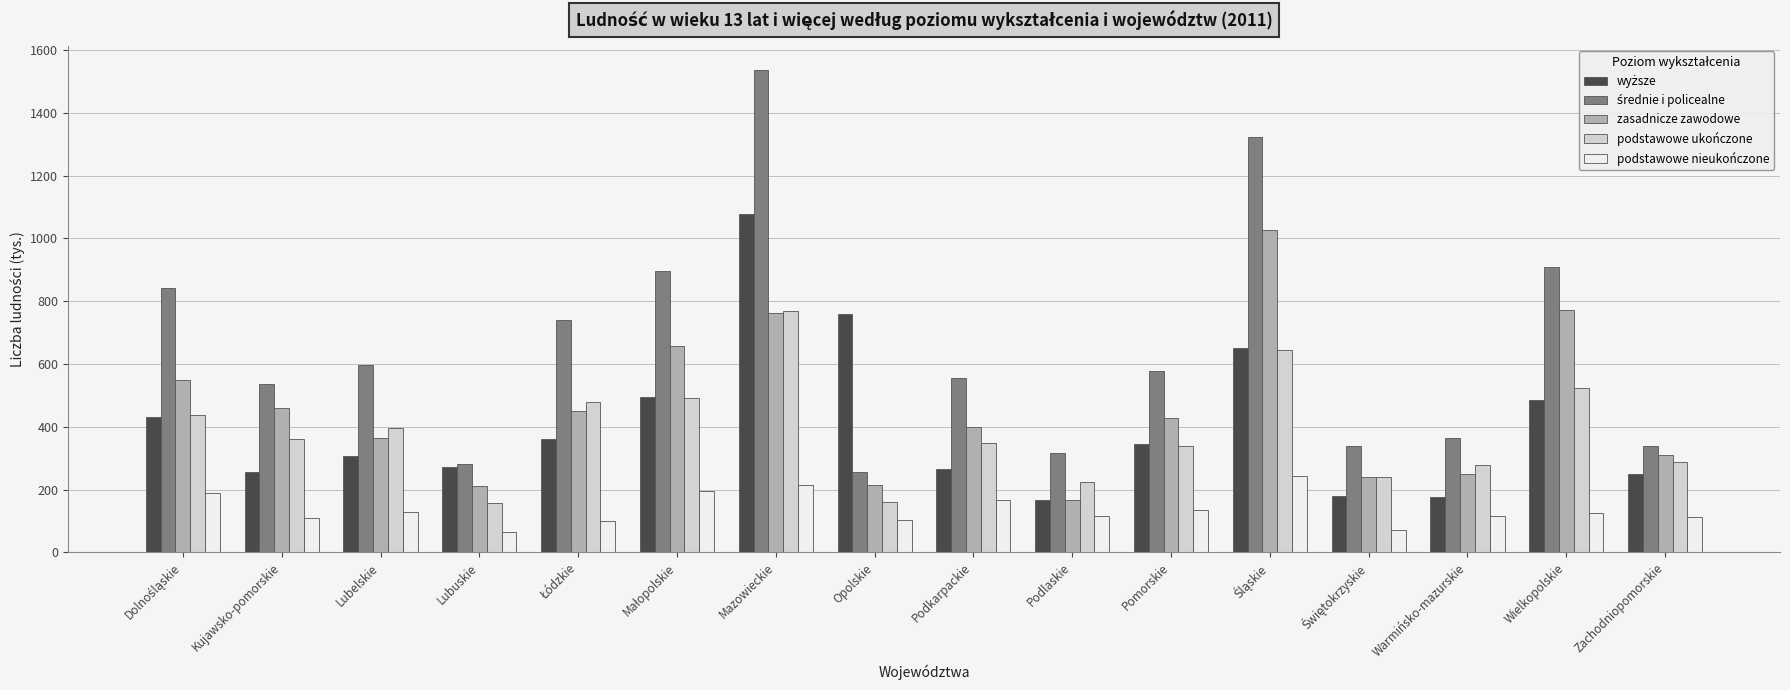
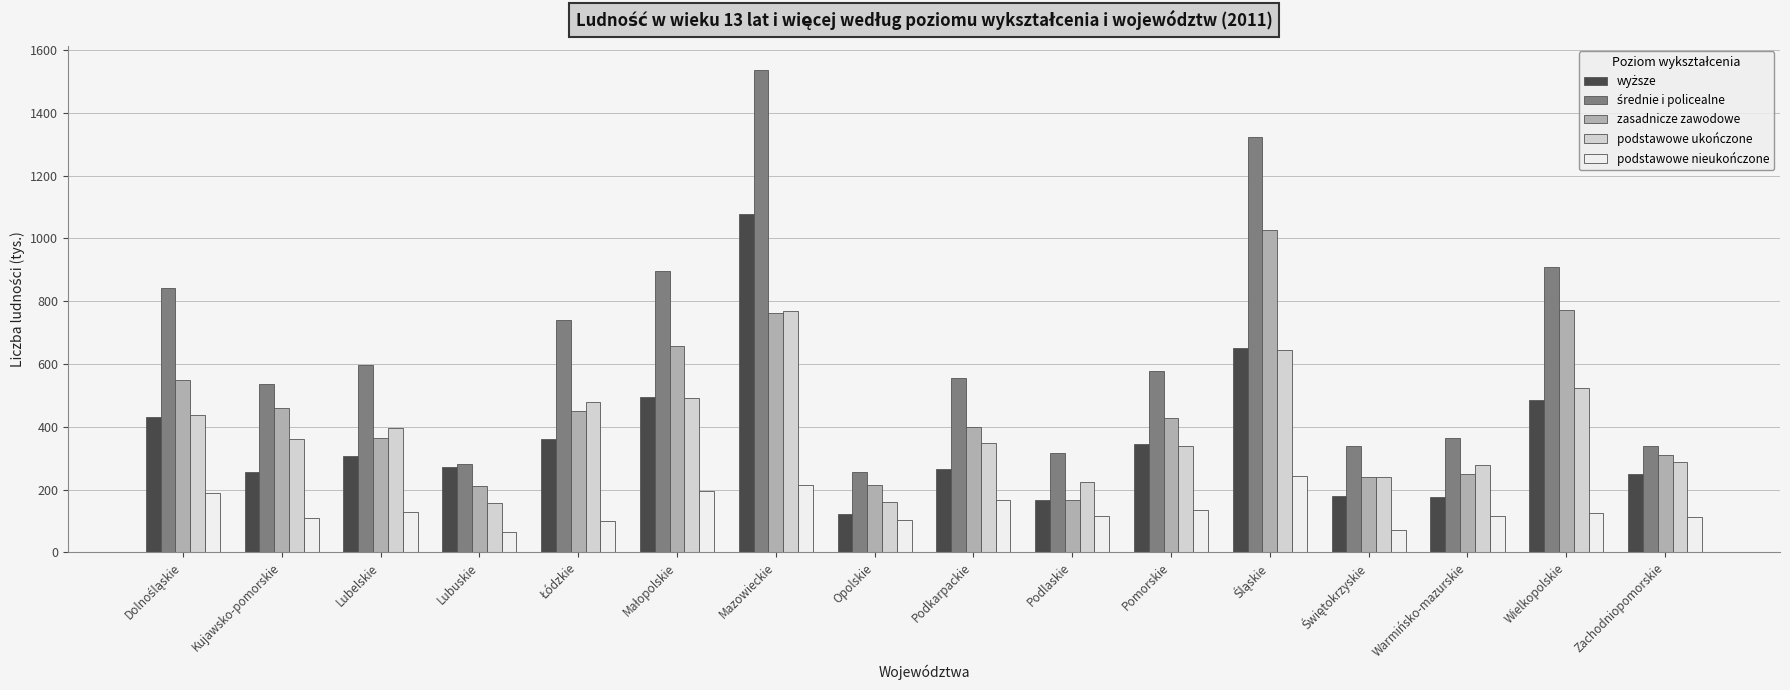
  {
    "wyższe": {
      "Dolnośląskie": 430,
      "Kujawsko-pomorskie": 260,
      "Lubelskie": 310,
      "Lubuskie": 270,
      "Łódzkie": 360,
      "Małopolskie": 490,
      "Mazowieckie": 1080,
-     "Opolskie": 760,
+     "Opolskie": 120,
      "Podkarpackie": 270,
      "Podlaskie": 170,
      "Pomorskie": 340,
      "Śląskie": 650,
      "Świętokrzyskie": 180,
      "Warmińsko-mazurskie": 180,
      "Wielkopolskie": 490,
      "Zachodniopomorskie": 250
    },
    "średnie i policealne": {
      "Dolnośląskie": 840,
      "Kujawsko-pomorskie": 540,
      "Lubelskie": 600,
      "Lubuskie": 280,
      "Łódzkie": 740,
      "Małopolskie": 900,
      "Mazowieckie": 1540,
      "Opolskie": 260,
      "Podkarpackie": 560,
      "Podlaskie": 320,
      "Pomorskie": 580,
      "Śląskie": 1320,
      "Świętokrzyskie": 340,
      "Warmińsko-mazurskie": 370,
      "Wielkopolskie": 910,
      "Zachodniopomorskie": 340
    },
    "zasadnicze zawodowe": {
      "Dolnośląskie": 550,
      "Kujawsko-pomorskie": 460,
      "Lubelskie": 360,
      "Lubuskie": 210,
      "Łódzkie": 450,
      "Małopolskie": 660,
      "Mazowieckie": 760,
      "Opolskie": 210,
      "Podkarpackie": 400,
      "Podlaskie": 170,
      "Pomorskie": 430,
      "Śląskie": 1030,
      "Świętokrzyskie": 240,
      "Warmińsko-mazurskie": 250,
      "Wielkopolskie": 770,
      "Zachodniopomorskie": 310
    }
  }
